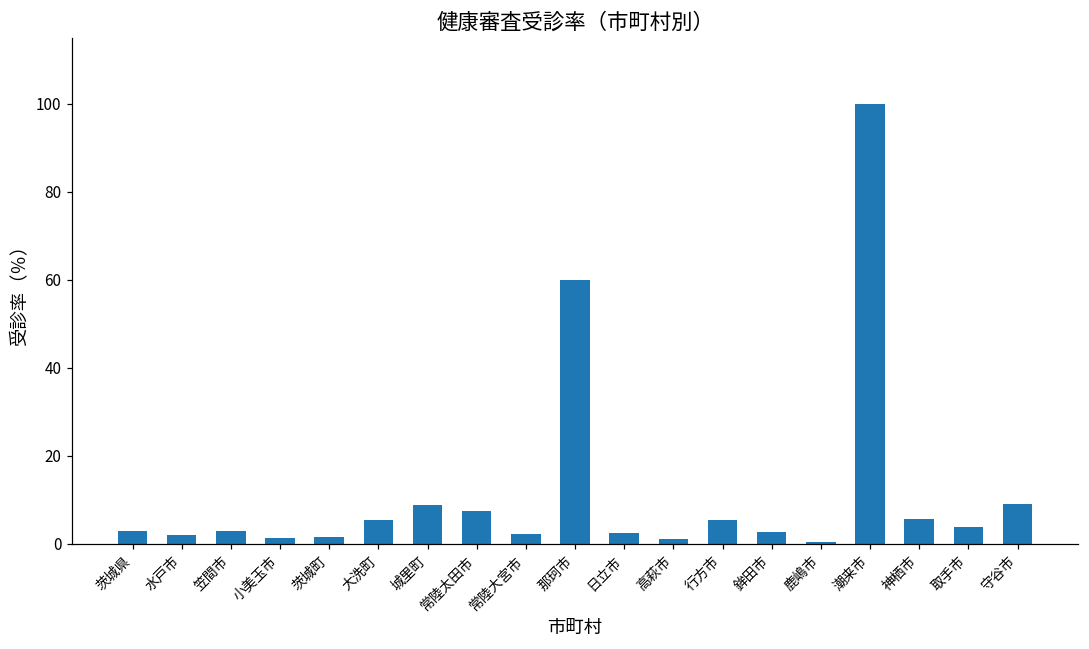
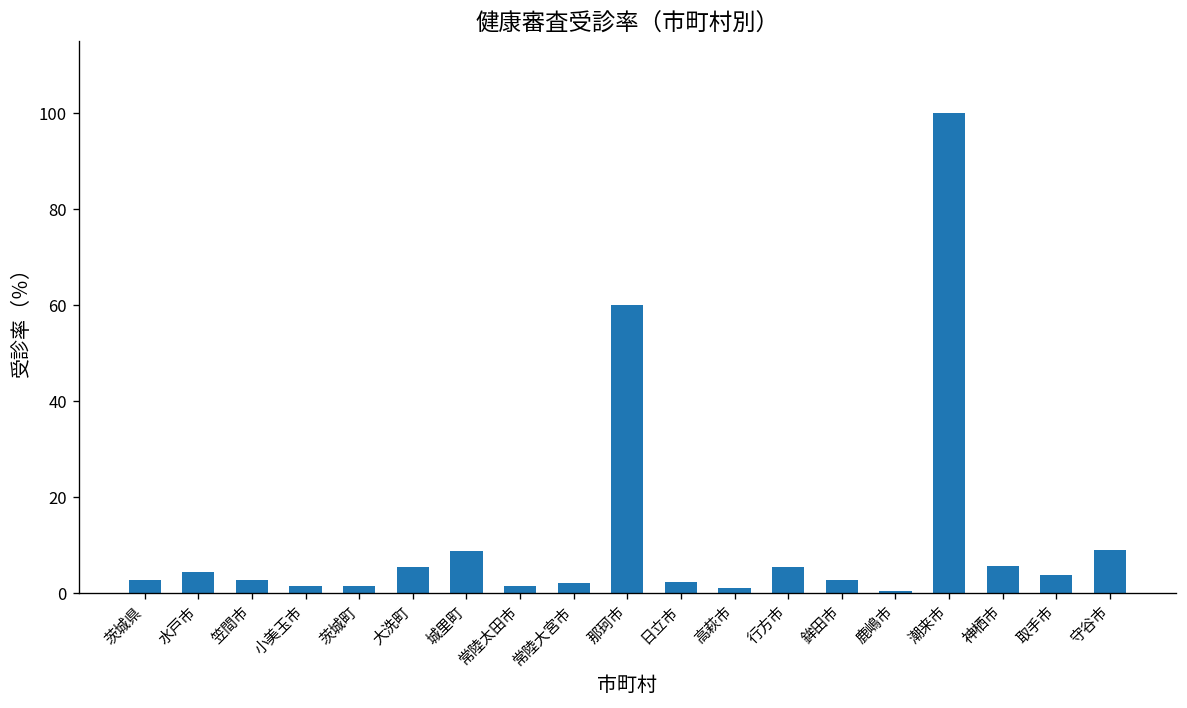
  {
    "茨城県": 3,
-   "水戸市": 2,
+   "水戸市": 5,
    "笠間市": 3,
    "小美玉市": 1,
    "茨城町": 2,
    "大洗町": 6,
    "城里町": 9,
-   "常陸太田市": 7,
+   "常陸太田市": 1,
    "常陸大宮市": 2,
    "那珂市": 60,
    "日立市": 2,
    "高萩市": 1,
    "行方市": 5,
    "鉾田市": 3,
    "潮来市": 100,
    "神栖市": 6,
    "取手市": 4,
    "守谷市": 9
  }
